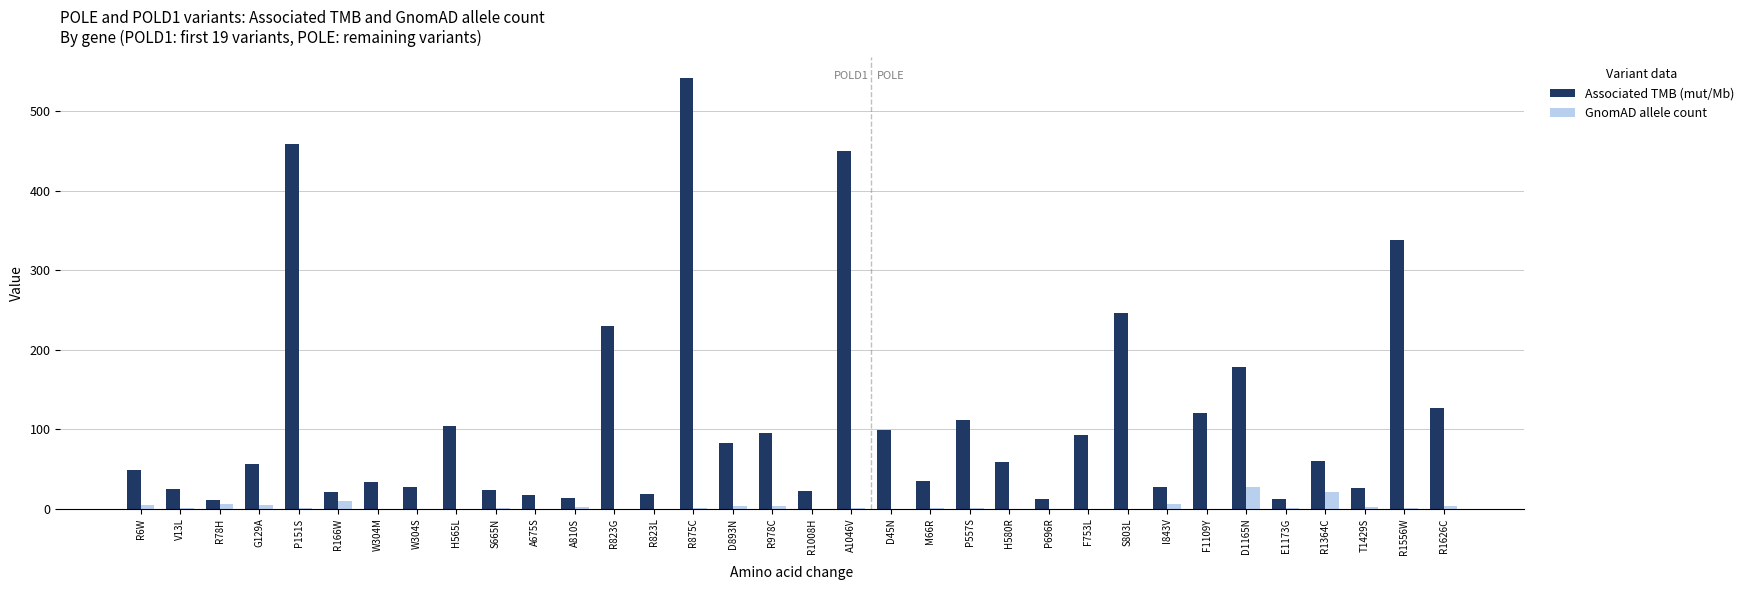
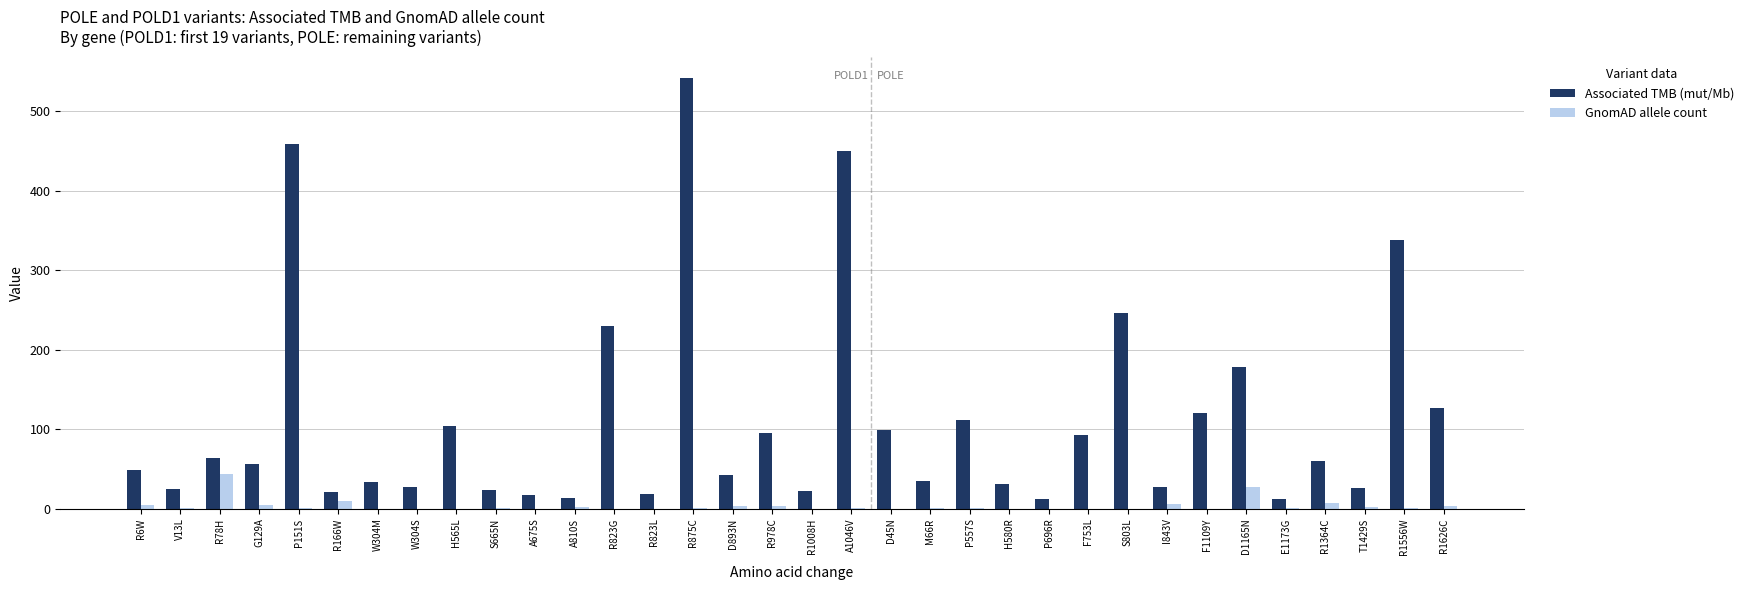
  {
    "Associated TMB (mut/Mb)": {
      "R6W": 50,
      "V13L": 30,
-     "R78H": 10,
+     "R78H": 60,
      "G129A": 60,
      "P151S": 460,
      "R166W": 20,
      "W304M": 30,
      "W304S": 30,
      "H565L": 100,
      "S665N": 20,
      "A675S": 20,
      "A810S": 10,
      "R823G": 230,
      "R823L": 20,
      "R875C": 540,
-     "D893N": 80,
+     "D893N": 40,
      "R978C": 90,
      "R1008H": 20,
      "A1046V": 450,
      "D45N": 100,
      "M66R": 30,
      "P557S": 110,
-     "H580R": 60,
+     "H580R": 30,
      "P696R": 10,
      "F753L": 90,
      "S803L": 250,
      "I843V": 30,
      "F1109Y": 120,
      "D1165N": 180,
      "E1173G": 10,
      "R1364C": 60,
      "T1429S": 30,
      "R1556W": 340,
      "R1626C": 130
    },
    "GnomAD allele count": {
      "R6W": 0,
-     "R78H": 10,
+     "R78H": 40,
      "G129A": 0,
      "R166W": 10,
      "W304M": 0,
      "W304S": 0,
      "H565L": 0,
      "A675S": 0,
      "R823G": 0,
      "R823L": 0,
      "R1008H": 0,
      "D45N": 0,
      "H580R": 0,
      "P696R": 0,
      "F753L": 0,
      "S803L": 0,
      "I843V": 10,
      "F1109Y": 0,
      "D1165N": 30,
-     "R1364C": 20
+     "R1364C": 10
    }
  }
